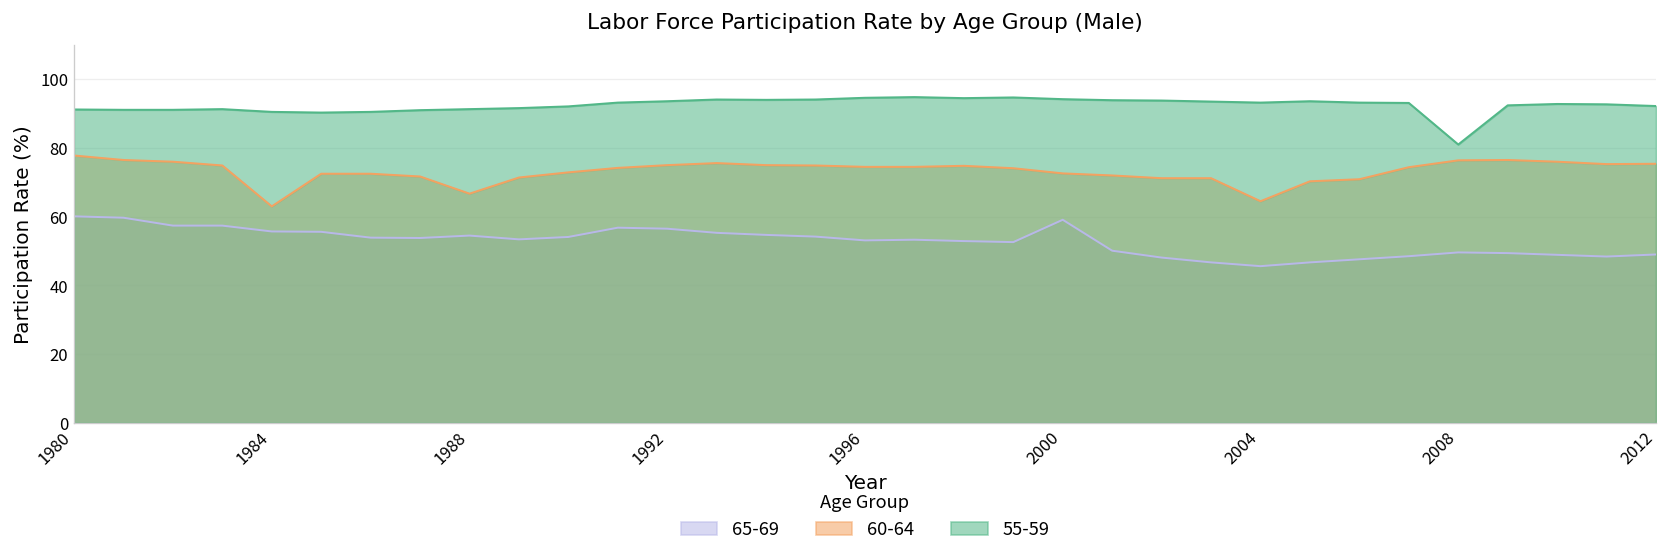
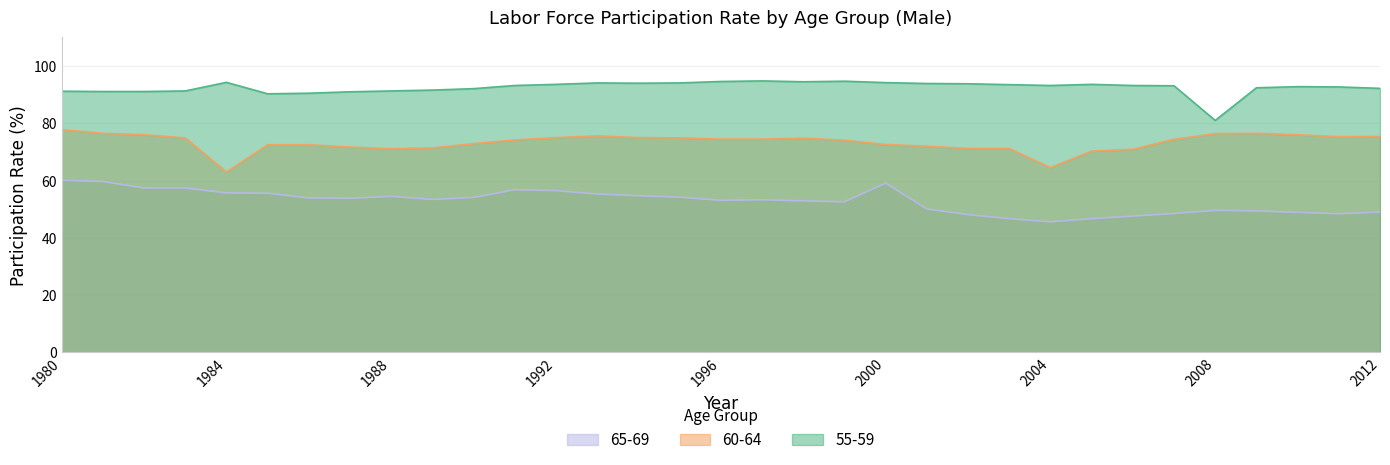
  {
    "65-69": {
      "1980": 60,
      "1984": 56,
      "1988": 55,
      "1992": 57,
      "1996": 53,
      "2000": 59,
      "2004": 46,
      "2008": 50,
      "2012": 49
    },
    "60-64": {
      "1980": 78,
      "1984": 63,
-     "1988": 67,
+     "1988": 71,
      "1992": 75,
      "1996": 75,
      "2000": 73,
      "2004": 65,
      "2008": 76,
      "2012": 75
    },
    "55-59": {
      "1980": 91,
-     "1984": 91,
+     "1984": 94,
      "1988": 91,
      "1992": 94,
      "1996": 95,
      "2000": 94,
      "2004": 93,
      "2008": 81,
      "2012": 92
    }
  }
